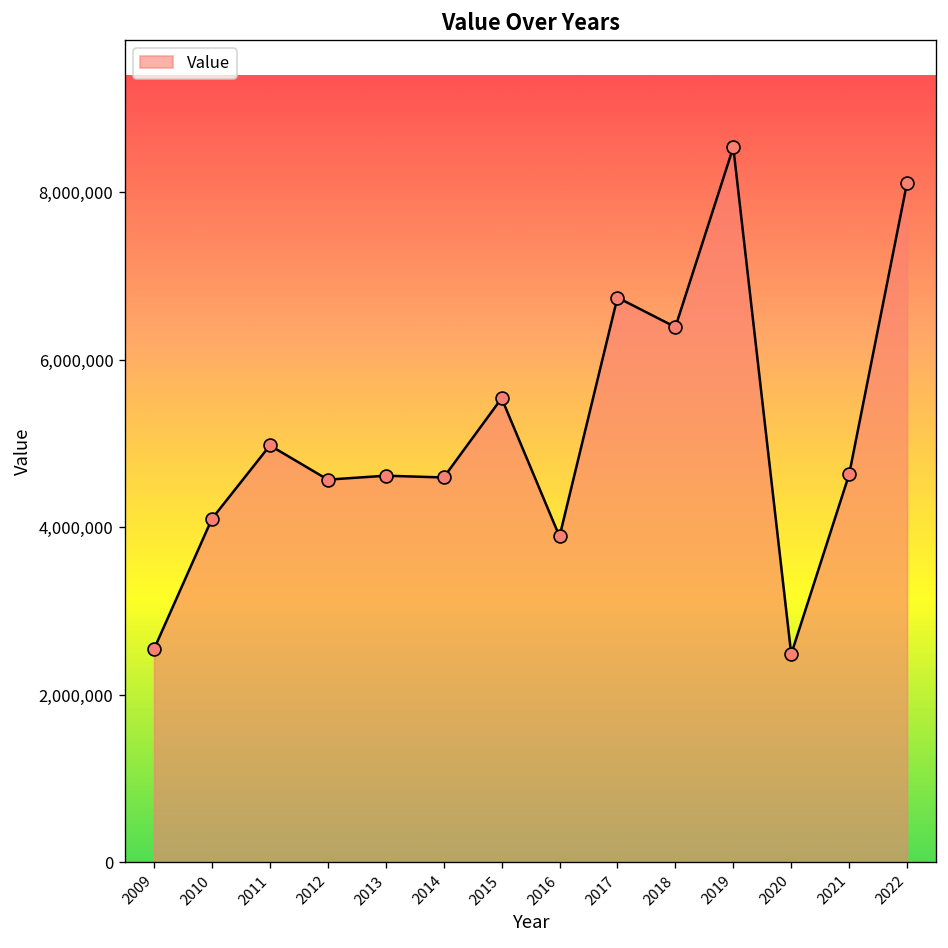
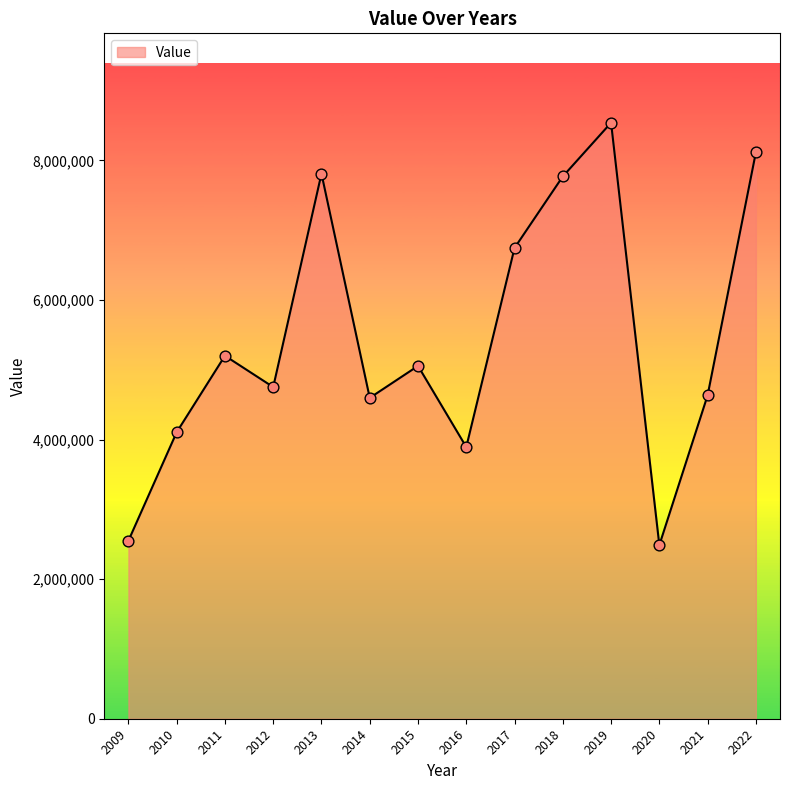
  {
    "2009": "2,500,000",
    "2010": "4,100,000",
-   "2011": "5,000,000",
-   "2012": "4,600,000",
-   "2013": "4,600,000",
+   "2011": "5,200,000",
+   "2012": "4,800,000",
+   "2013": "7,800,000",
    "2014": "4,600,000",
-   "2015": "5,500,000",
+   "2015": "5,100,000",
    "2016": "3,900,000",
    "2017": "6,700,000",
-   "2018": "6,400,000",
+   "2018": "7,800,000",
    "2019": "8,500,000",
    "2020": "2,500,000",
    "2021": "4,600,000",
    "2022": "8,100,000"
  }
